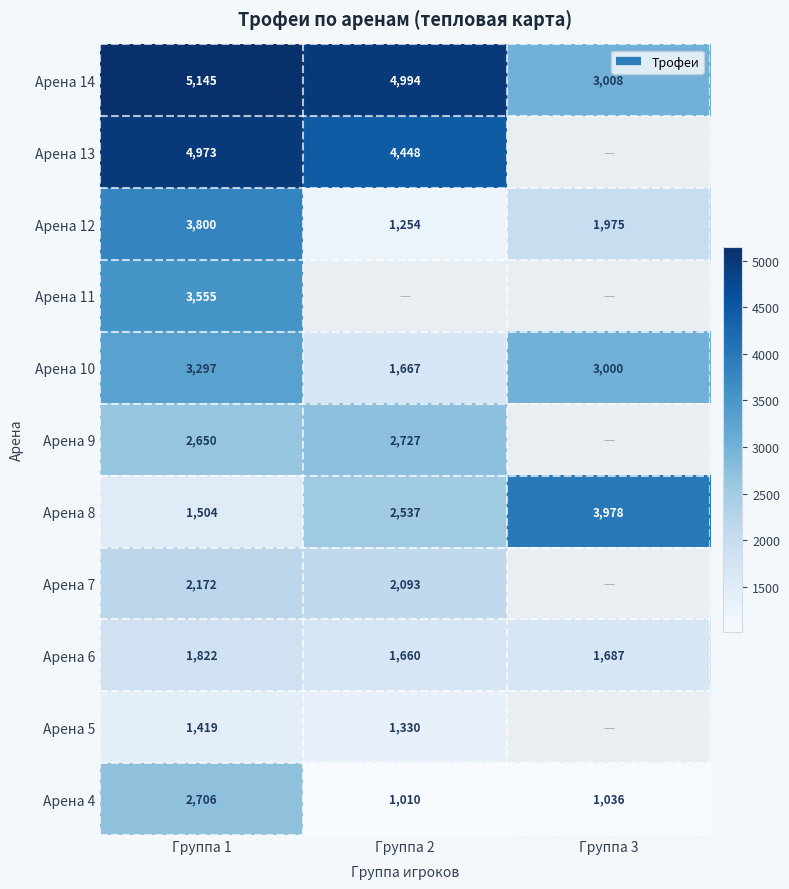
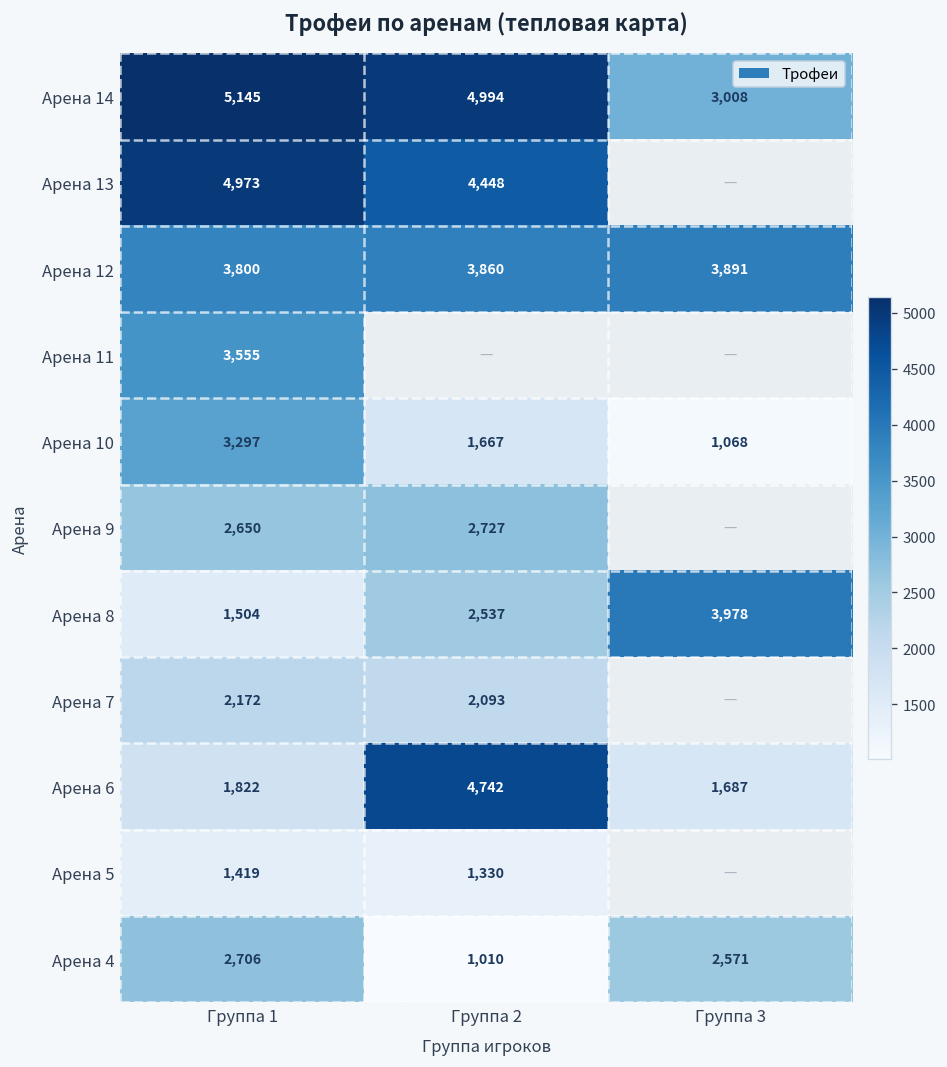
  {
    "Арена 14": {
      "Группа 1": "5,145",
      "Группа 2": "4,994",
      "Группа 3": "3,008"
    },
    "Арена 13": {
      "Группа 1": "4,973",
      "Группа 2": "4,448"
    },
    "Арена 12": {
      "Группа 1": "3,800",
-     "Группа 2": "1,254",
-     "Группа 3": "1,975"
+     "Группа 2": "3,860",
+     "Группа 3": "3,891"
    },
    "Арена 11": {
      "Группа 1": "3,555"
    },
    "Арена 10": {
      "Группа 1": "3,297",
      "Группа 2": "1,667",
-     "Группа 3": "3,000"
+     "Группа 3": "1,068"
    },
    "Арена 9": {
      "Группа 1": "2,650",
      "Группа 2": "2,727"
    },
    "Арена 8": {
      "Группа 1": "1,504",
      "Группа 2": "2,537",
      "Группа 3": "3,978"
    },
    "Арена 7": {
      "Группа 1": "2,172",
      "Группа 2": "2,093"
    },
    "Арена 6": {
      "Группа 1": "1,822",
-     "Группа 2": "1,660",
+     "Группа 2": "4,742",
      "Группа 3": "1,687"
    },
    "Арена 5": {
      "Группа 1": "1,419",
      "Группа 2": "1,330"
    },
    "Арена 4": {
      "Группа 1": "2,706",
      "Группа 2": "1,010",
-     "Группа 3": "1,036"
+     "Группа 3": "2,571"
    }
  }
